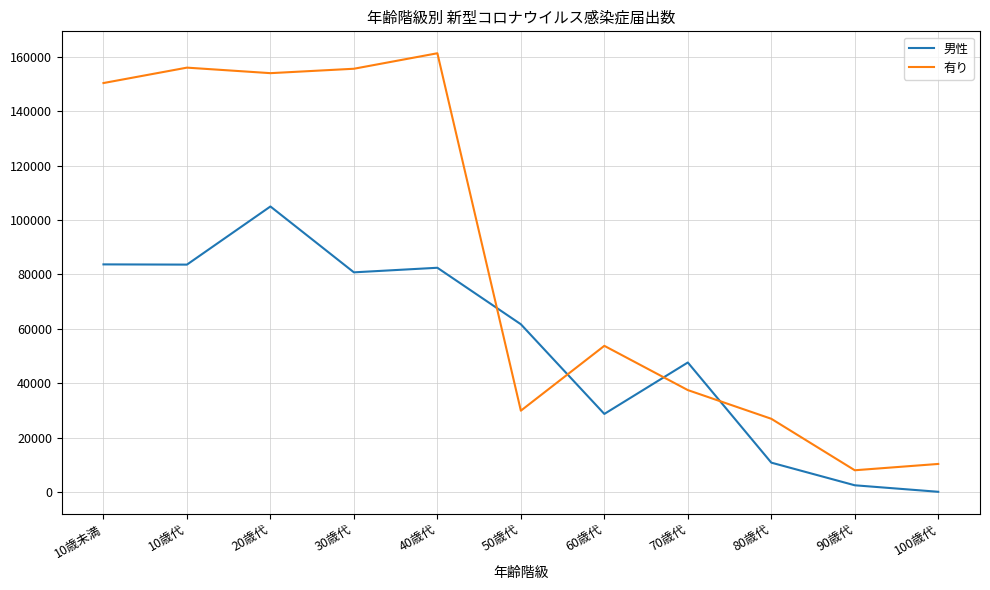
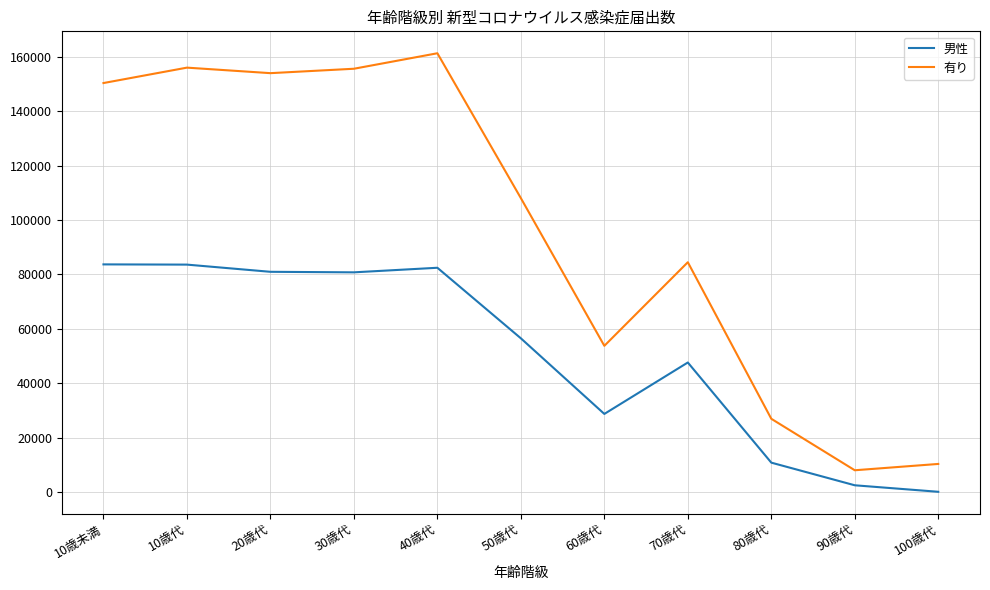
  {
    "男性": {
      "10歳未満": 84000,
      "10歳代": 84000,
-     "20歳代": 105000,
+     "20歳代": 81000,
      "30歳代": 81000,
      "40歳代": 82000,
-     "50歳代": 62000,
+     "50歳代": 57000,
      "60歳代": 29000,
      "70歳代": 48000,
      "80歳代": 11000,
      "90歳代": 2000,
      "100歳代": 0
    },
    "有り": {
      "10歳未満": 150000,
      "10歳代": 156000,
      "20歳代": 154000,
      "30歳代": 156000,
      "40歳代": 161000,
-     "50歳代": 30000,
+     "50歳代": 108000,
      "60歳代": 54000,
-     "70歳代": 37000,
+     "70歳代": 85000,
      "80歳代": 27000,
      "90歳代": 8000,
      "100歳代": 10000
    }
  }
